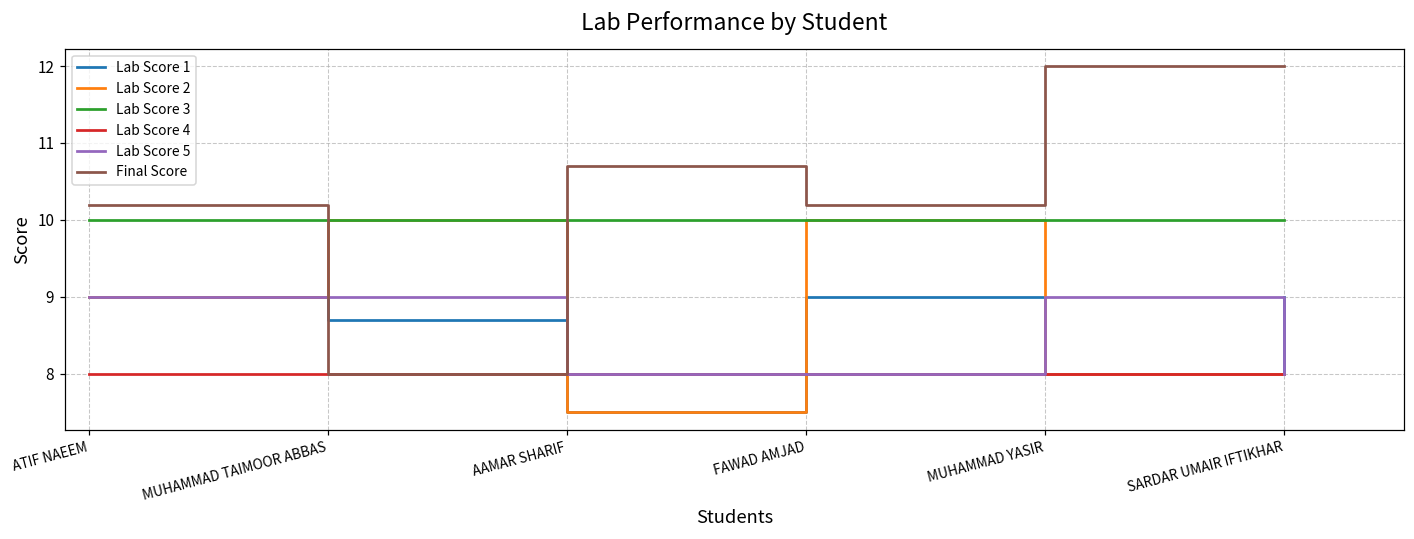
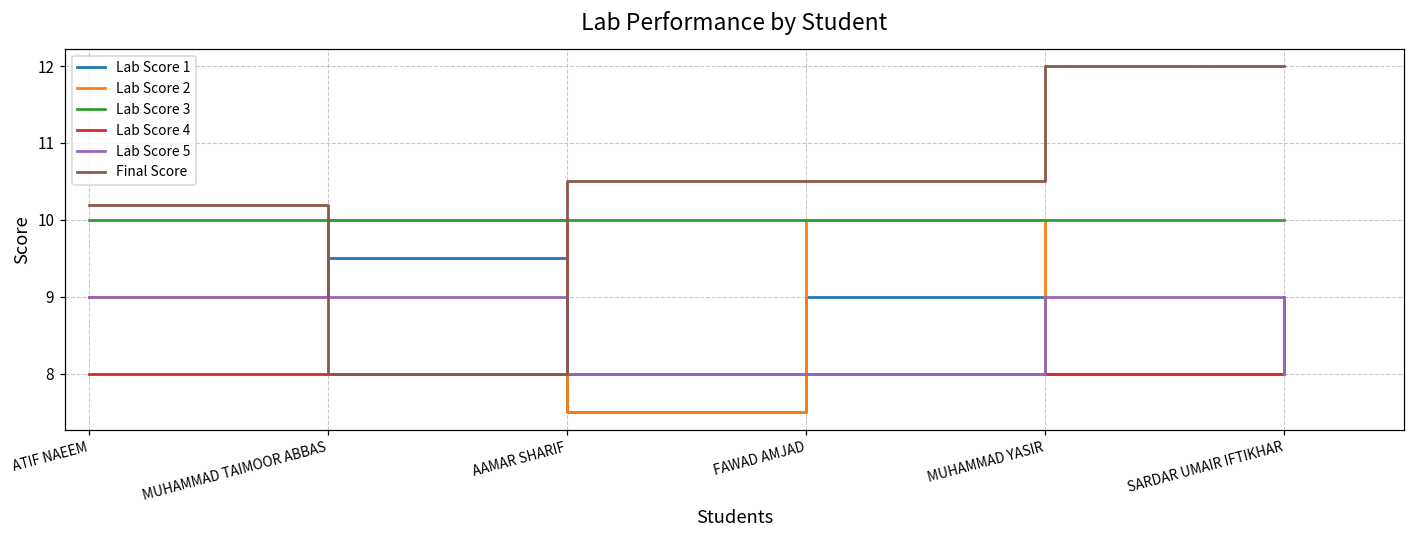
  {
    "Lab Score 1": {
-     "MUHAMMAD TAIMOOR ABBAS": 8.7,
+     "MUHAMMAD TAIMOOR ABBAS": 9.5,
      "FAWAD AMJAD": 9.0,
      "SARDAR UMAIR IFTIKHAR": 9.0
    },
    "Lab Score 3": {
      "ATIF NAEEM": 10.0,
      "AAMAR SHARIF": 10.0,
      "MUHAMMAD YASIR": 10.0,
      "SARDAR UMAIR IFTIKHAR": 10.0
    },
    "Lab Score 4": {
      "ATIF NAEEM": 8.0
    },
    "Lab Score 5": {
      "MUHAMMAD TAIMOOR ABBAS": 9.0,
      "MUHAMMAD YASIR": 9.0
    },
    "Final Score": {
      "ATIF NAEEM": 10.2,
-     "AAMAR SHARIF": 10.7,
-     "FAWAD AMJAD": 10.2,
+     "AAMAR SHARIF": 10.5,
+     "FAWAD AMJAD": 10.5,
      "MUHAMMAD YASIR": 12.0,
      "SARDAR UMAIR IFTIKHAR": 12.0
    }
  }
